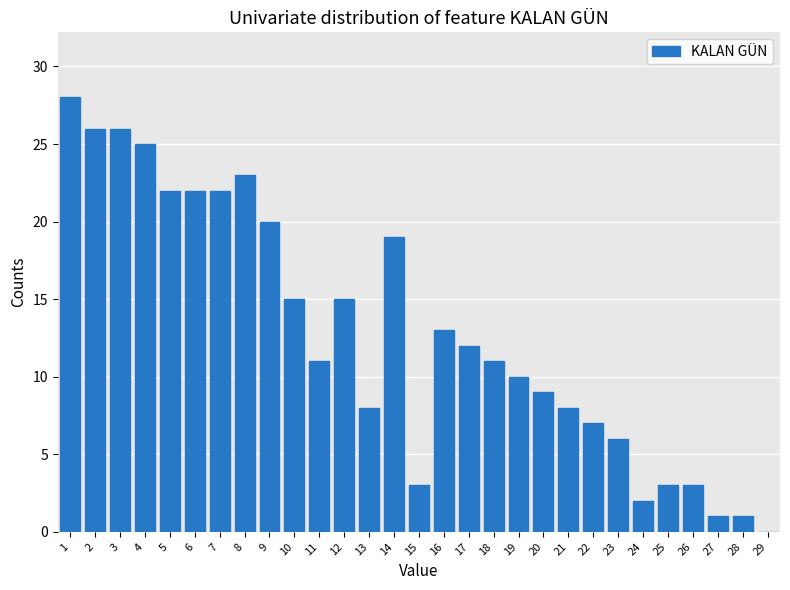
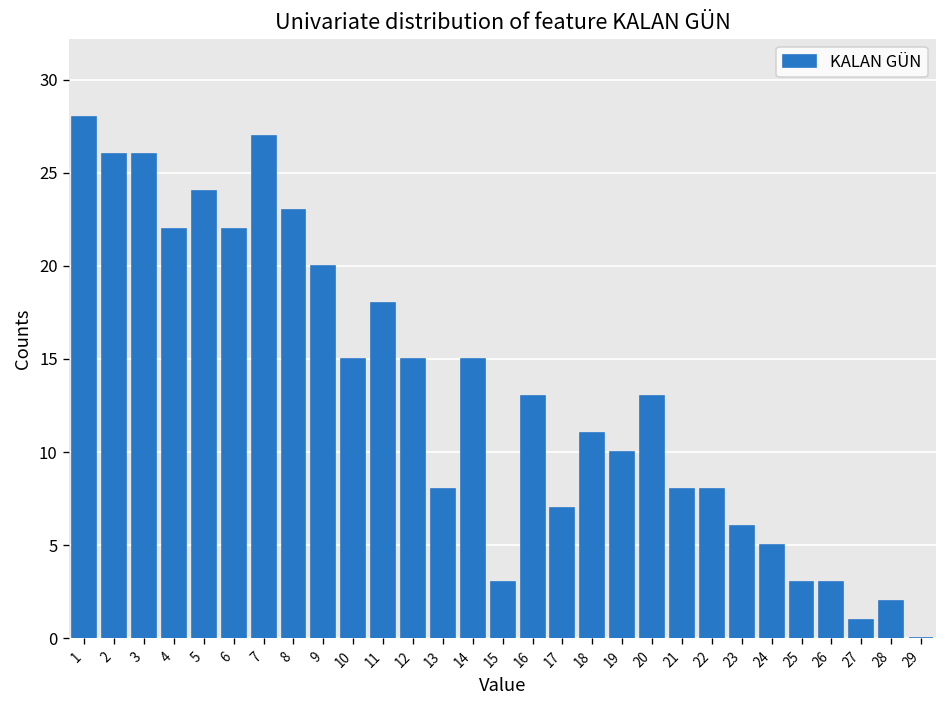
  {
    "1": 28,
    "2": 26,
    "3": 26,
-   "4": 25,
-   "5": 22,
+   "4": 22,
+   "5": 24,
    "6": 22,
-   "7": 22,
+   "7": 27,
    "8": 23,
    "9": 20,
    "10": 15,
-   "11": 11,
+   "11": 18,
    "12": 15,
    "13": 8,
-   "14": 19,
+   "14": 15,
    "15": 3,
    "16": 13,
-   "17": 12,
+   "17": 7,
    "18": 11,
    "19": 10,
-   "20": 9,
+   "20": 13,
    "21": 8,
-   "22": 7,
+   "22": 8,
    "23": 6,
-   "24": 2,
+   "24": 5,
    "25": 3,
    "26": 3,
    "27": 1,
-   "28": 1,
+   "28": 2,
    "29": 0
  }
